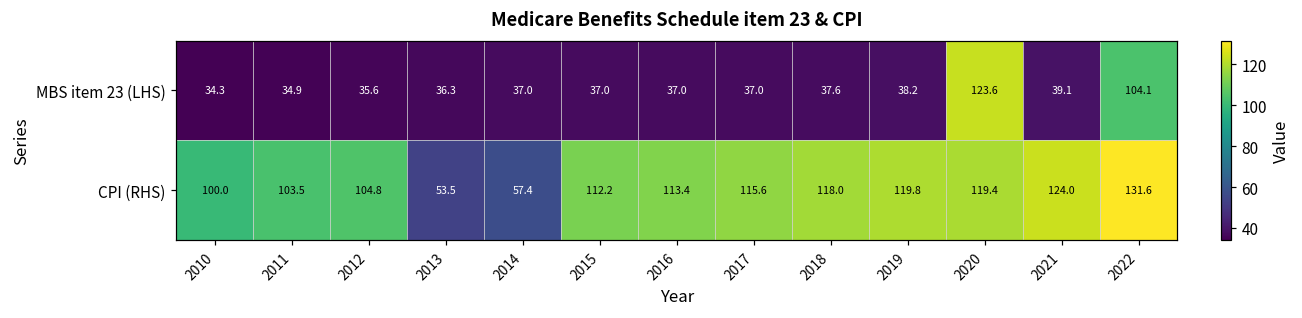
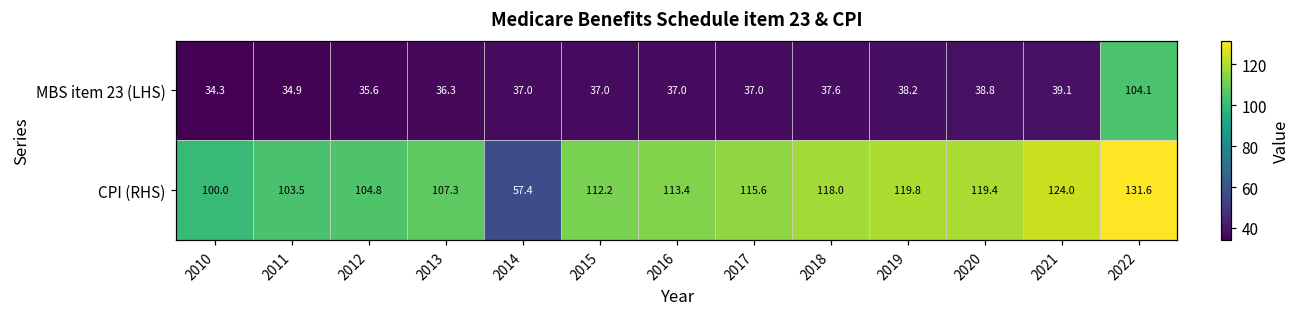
  {
    "MBS item 23 (LHS)": {
      "2010": 34.3,
      "2011": 34.9,
      "2012": 35.6,
      "2013": 36.3,
      "2014": 37.0,
      "2015": 37.0,
      "2016": 37.0,
      "2017": 37.0,
      "2018": 37.6,
      "2019": 38.2,
-     "2020": 123.6,
+     "2020": 38.8,
      "2021": 39.1,
      "2022": 104.1
    },
    "CPI (RHS)": {
      "2010": 100.0,
      "2011": 103.5,
      "2012": 104.8,
-     "2013": 53.5,
+     "2013": 107.3,
      "2014": 57.4,
      "2015": 112.2,
      "2016": 113.4,
      "2017": 115.6,
      "2018": 118.0,
      "2019": 119.8,
      "2020": 119.4,
      "2021": 124.0,
      "2022": 131.6
    }
  }
